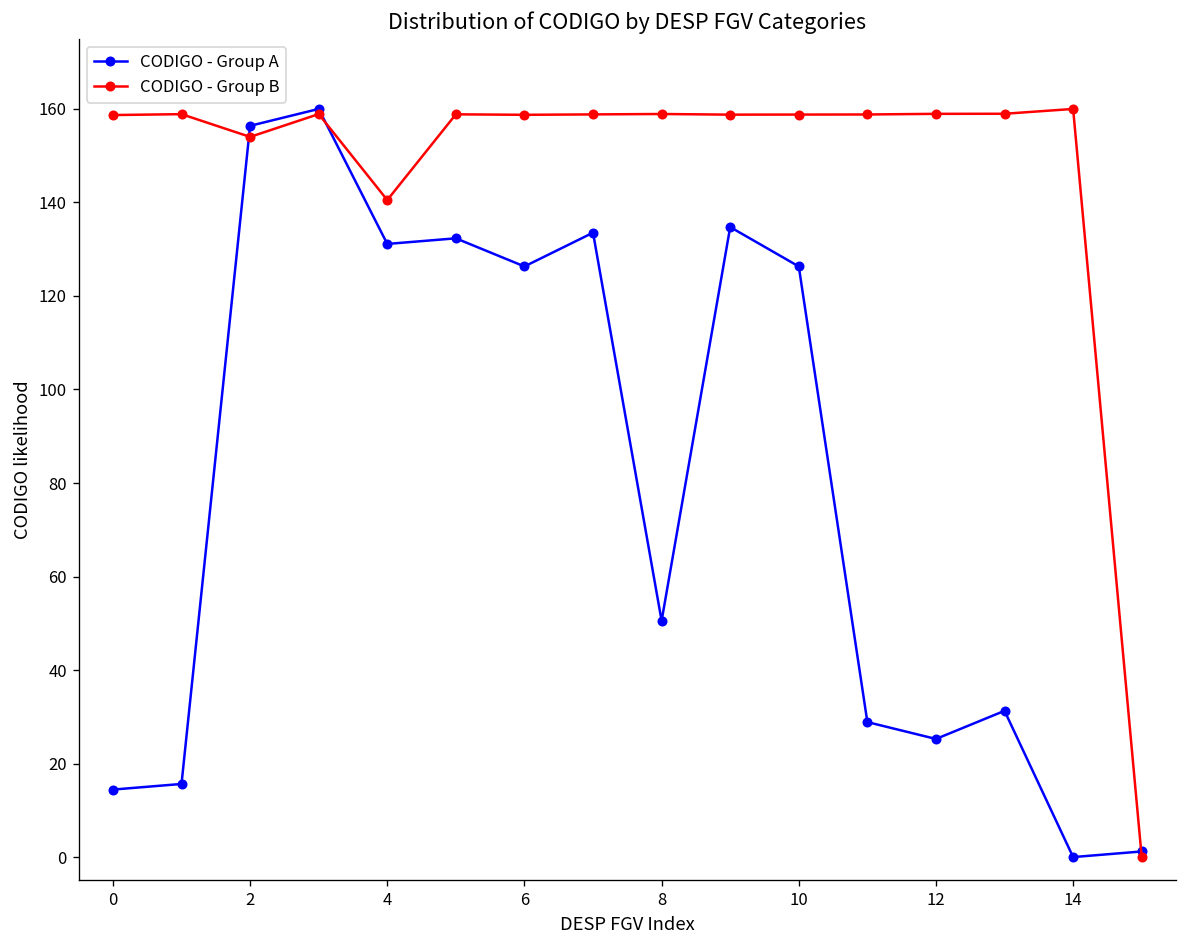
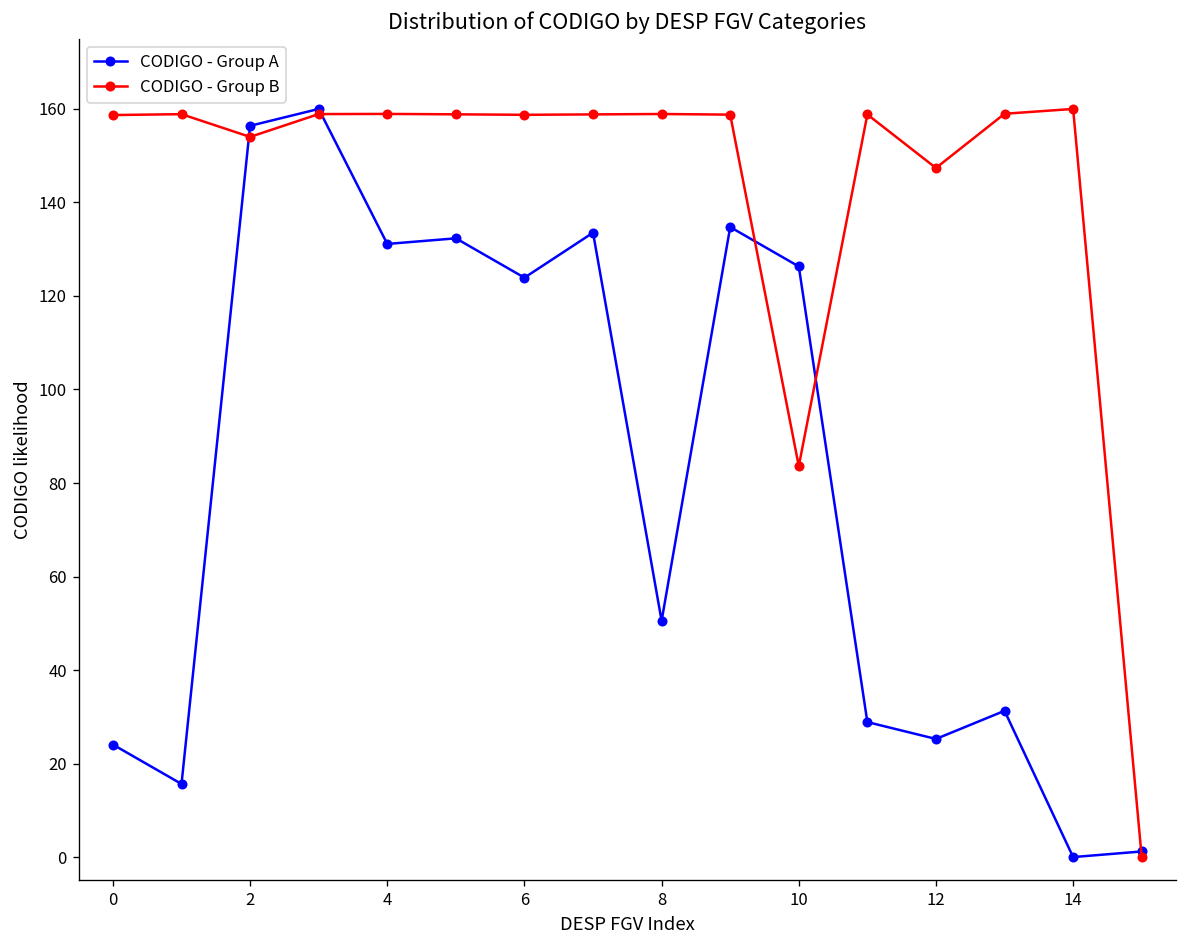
  {
    "CODIGO - Group A": {
-     "0": 14,
+     "0": 24,
      "2": 156,
      "4": 131,
-     "6": 126,
+     "6": 124,
      "8": 51,
      "10": 126,
      "12": 25,
      "14": 0
    },
    "CODIGO - Group B": {
      "0": 159,
      "2": 154,
-     "4": 141,
+     "4": 159,
      "6": 159,
      "8": 159,
-     "10": 159,
-     "12": 159,
+     "10": 84,
+     "12": 147,
      "14": 160
    }
  }
